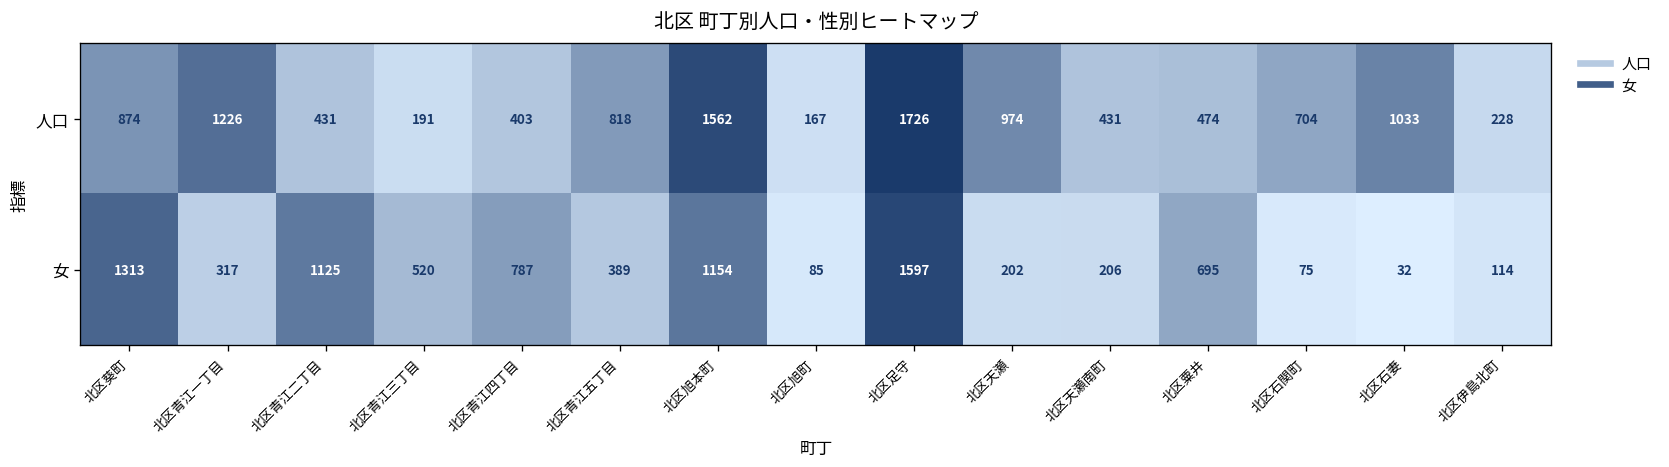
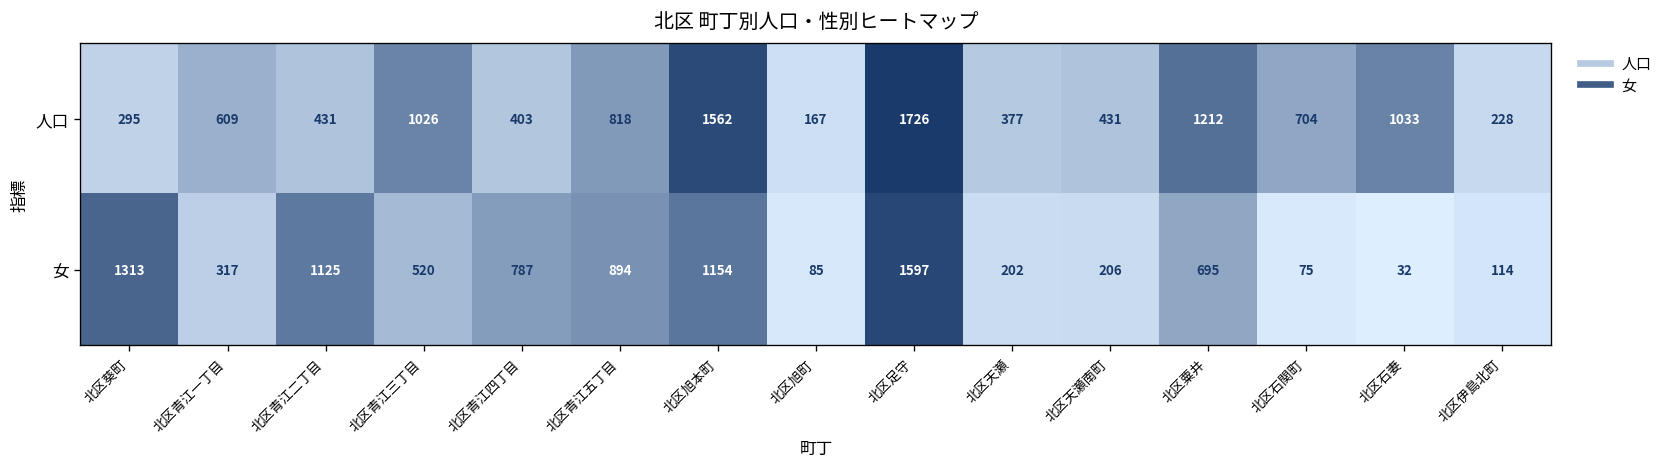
  {
    "人口": {
-     "北区葵町": 874,
-     "北区青江一丁目": 1226,
+     "北区葵町": 295,
+     "北区青江一丁目": 609,
      "北区青江二丁目": 431,
-     "北区青江三丁目": 191,
+     "北区青江三丁目": 1026,
      "北区青江四丁目": 403,
      "北区青江五丁目": 818,
      "北区旭本町": 1562,
      "北区旭町": 167,
      "北区足守": 1726,
-     "北区天瀬": 974,
+     "北区天瀬": 377,
      "北区天瀬南町": 431,
-     "北区粟井": 474,
+     "北区粟井": 1212,
      "北区石関町": 704,
      "北区石妻": 1033,
      "北区伊島北町": 228
    },
    "女": {
      "北区葵町": 1313,
      "北区青江一丁目": 317,
      "北区青江二丁目": 1125,
      "北区青江三丁目": 520,
      "北区青江四丁目": 787,
-     "北区青江五丁目": 389,
+     "北区青江五丁目": 894,
      "北区旭本町": 1154,
      "北区旭町": 85,
      "北区足守": 1597,
      "北区天瀬": 202,
      "北区天瀬南町": 206,
      "北区粟井": 695,
      "北区石関町": 75,
      "北区石妻": 32,
      "北区伊島北町": 114
    }
  }
